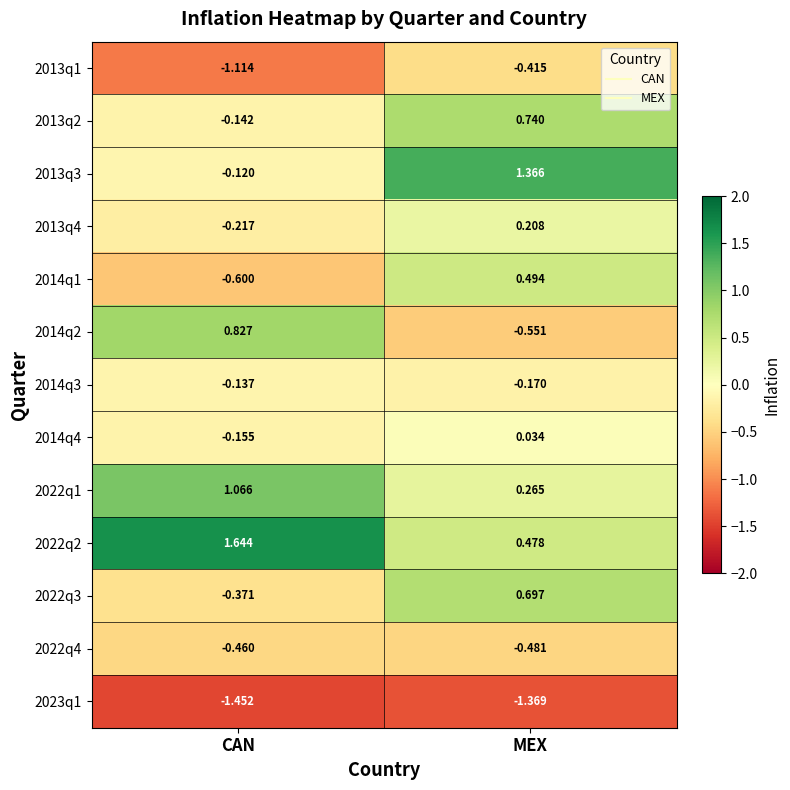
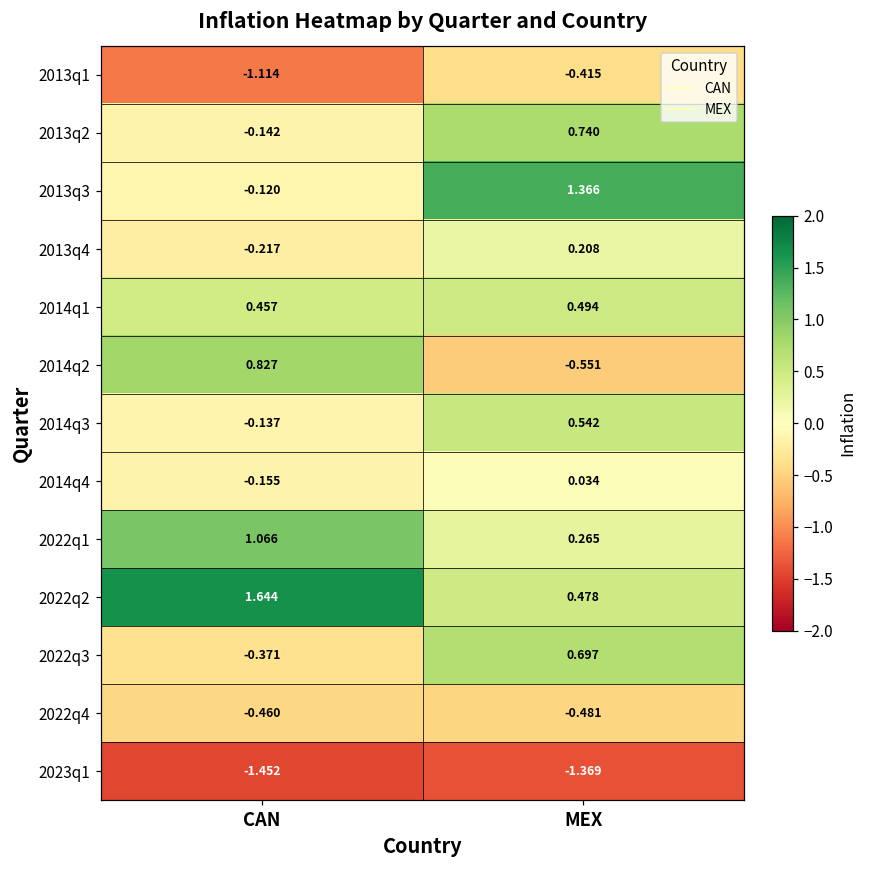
  {
    "2013q1": {
      "CAN": -1.114,
      "MEX": -0.415
    },
    "2013q2": {
      "CAN": -0.142,
      "MEX": 0.740
    },
    "2013q3": {
      "CAN": -0.120,
      "MEX": 1.366
    },
    "2013q4": {
      "CAN": -0.217,
      "MEX": 0.208
    },
    "2014q1": {
-     "CAN": -0.600,
+     "CAN": 0.457,
      "MEX": 0.494
    },
    "2014q2": {
      "CAN": 0.827,
      "MEX": -0.551
    },
    "2014q3": {
      "CAN": -0.137,
-     "MEX": -0.170
+     "MEX": 0.542
    },
    "2014q4": {
      "CAN": -0.155,
      "MEX": 0.034
    },
    "2022q1": {
      "CAN": 1.066,
      "MEX": 0.265
    },
    "2022q2": {
      "CAN": 1.644,
      "MEX": 0.478
    },
    "2022q3": {
      "CAN": -0.371,
      "MEX": 0.697
    },
    "2022q4": {
      "CAN": -0.460,
      "MEX": -0.481
    },
    "2023q1": {
      "CAN": -1.452,
      "MEX": -1.369
    }
  }
